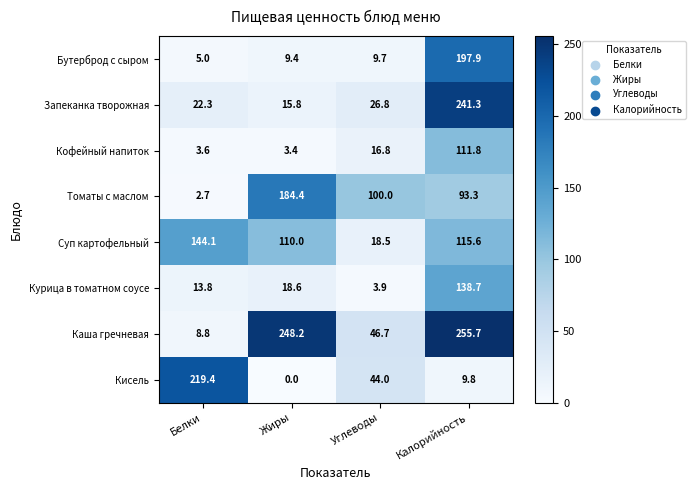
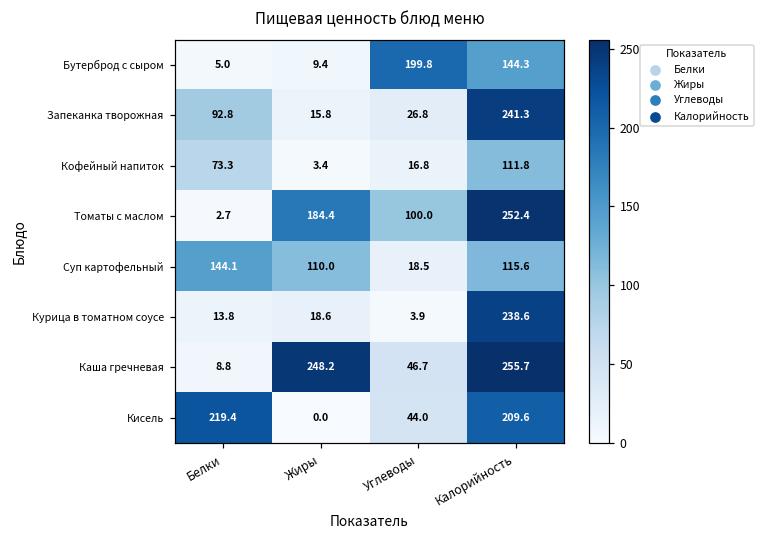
  {
    "Бутерброд с сыром": {
      "Белки": 5.0,
      "Жиры": 9.4,
-     "Углеводы": 9.7,
-     "Калорийность": 197.9
+     "Углеводы": 199.8,
+     "Калорийность": 144.3
    },
    "Запеканка творожная": {
-     "Белки": 22.3,
+     "Белки": 92.8,
      "Жиры": 15.8,
      "Углеводы": 26.8,
      "Калорийность": 241.3
    },
    "Кофейный напиток": {
-     "Белки": 3.6,
+     "Белки": 73.3,
      "Жиры": 3.4,
      "Углеводы": 16.8,
      "Калорийность": 111.8
    },
    "Томаты с маслом": {
      "Белки": 2.7,
      "Жиры": 184.4,
      "Углеводы": 100.0,
-     "Калорийность": 93.3
+     "Калорийность": 252.4
    },
    "Суп картофельный": {
      "Белки": 144.1,
      "Жиры": 110.0,
      "Углеводы": 18.5,
      "Калорийность": 115.6
    },
    "Курица в томатном соусе": {
      "Белки": 13.8,
      "Жиры": 18.6,
      "Углеводы": 3.9,
-     "Калорийность": 138.7
+     "Калорийность": 238.6
    },
    "Каша гречневая": {
      "Белки": 8.8,
      "Жиры": 248.2,
      "Углеводы": 46.7,
      "Калорийность": 255.7
    },
    "Кисель": {
      "Белки": 219.4,
      "Жиры": 0.0,
      "Углеводы": 44.0,
-     "Калорийность": 9.8
+     "Калорийность": 209.6
    }
  }
